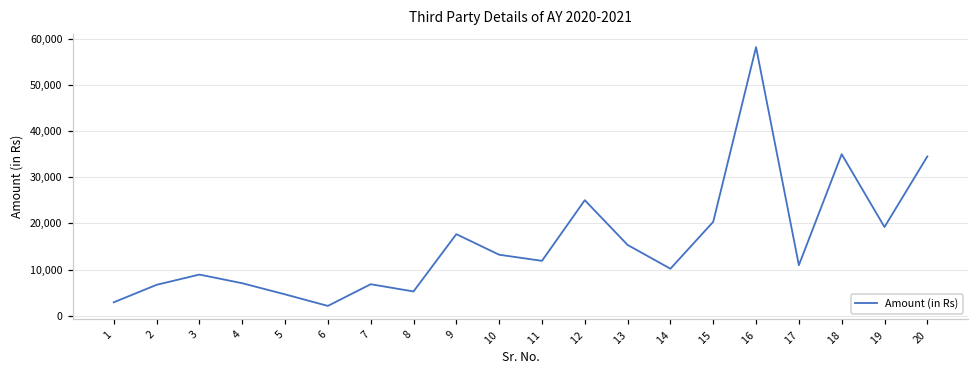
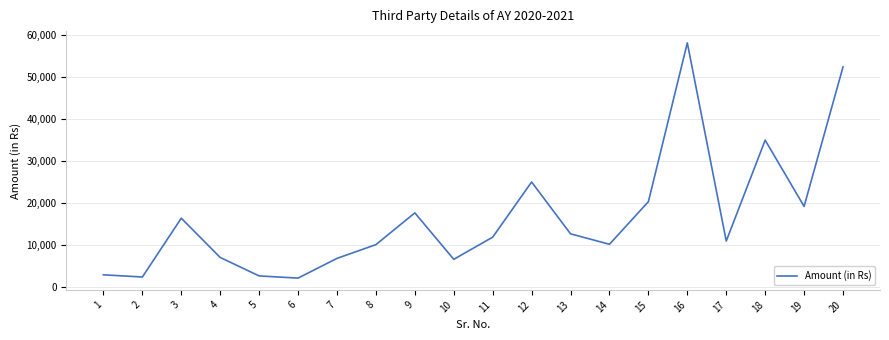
  {
    "1": "3,000",
-   "2": "7,000",
-   "3": "9,000",
+   "2": "2,000",
+   "3": "16,000",
    "4": "7,000",
-   "5": "5,000",
+   "5": "3,000",
    "6": "2,000",
    "7": "7,000",
-   "8": "5,000",
+   "8": "10,000",
    "9": "18,000",
-   "10": "13,000",
+   "10": "7,000",
    "11": "12,000",
    "12": "25,000",
-   "13": "15,000",
+   "13": "13,000",
    "14": "10,000",
    "15": "20,000",
    "16": "58,000",
    "17": "11,000",
    "18": "35,000",
    "19": "19,000",
-   "20": "35,000"
+   "20": "52,000"
  }
